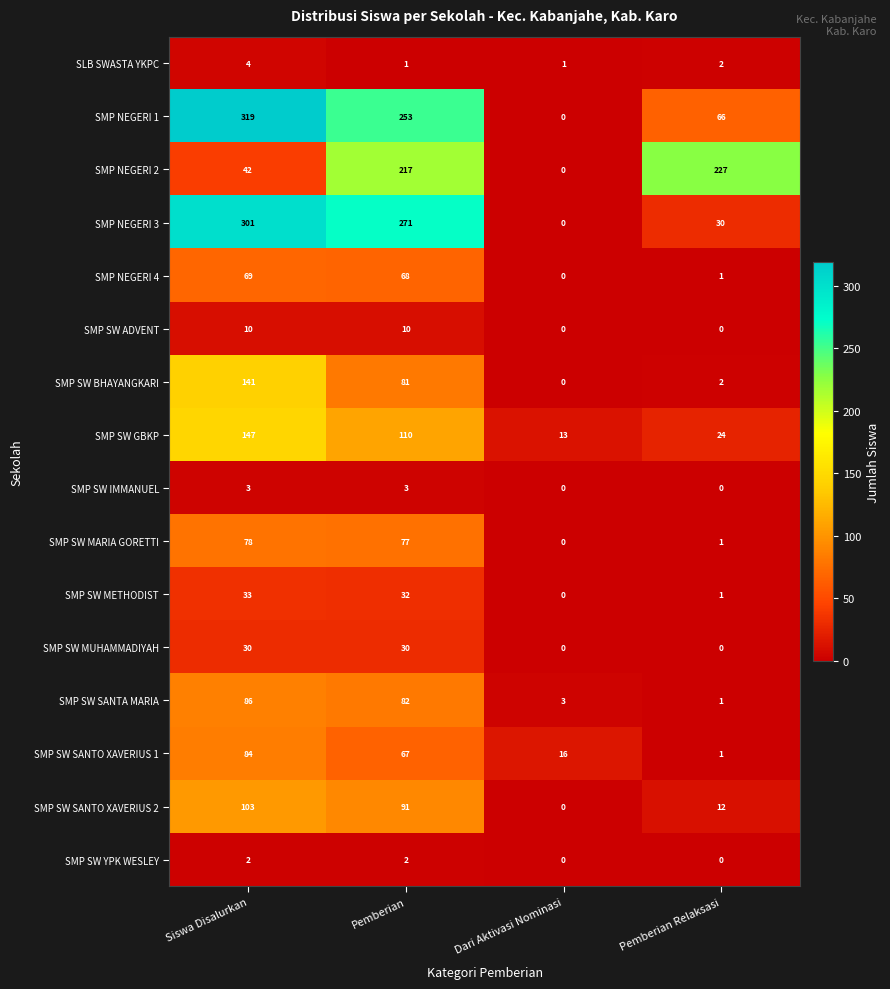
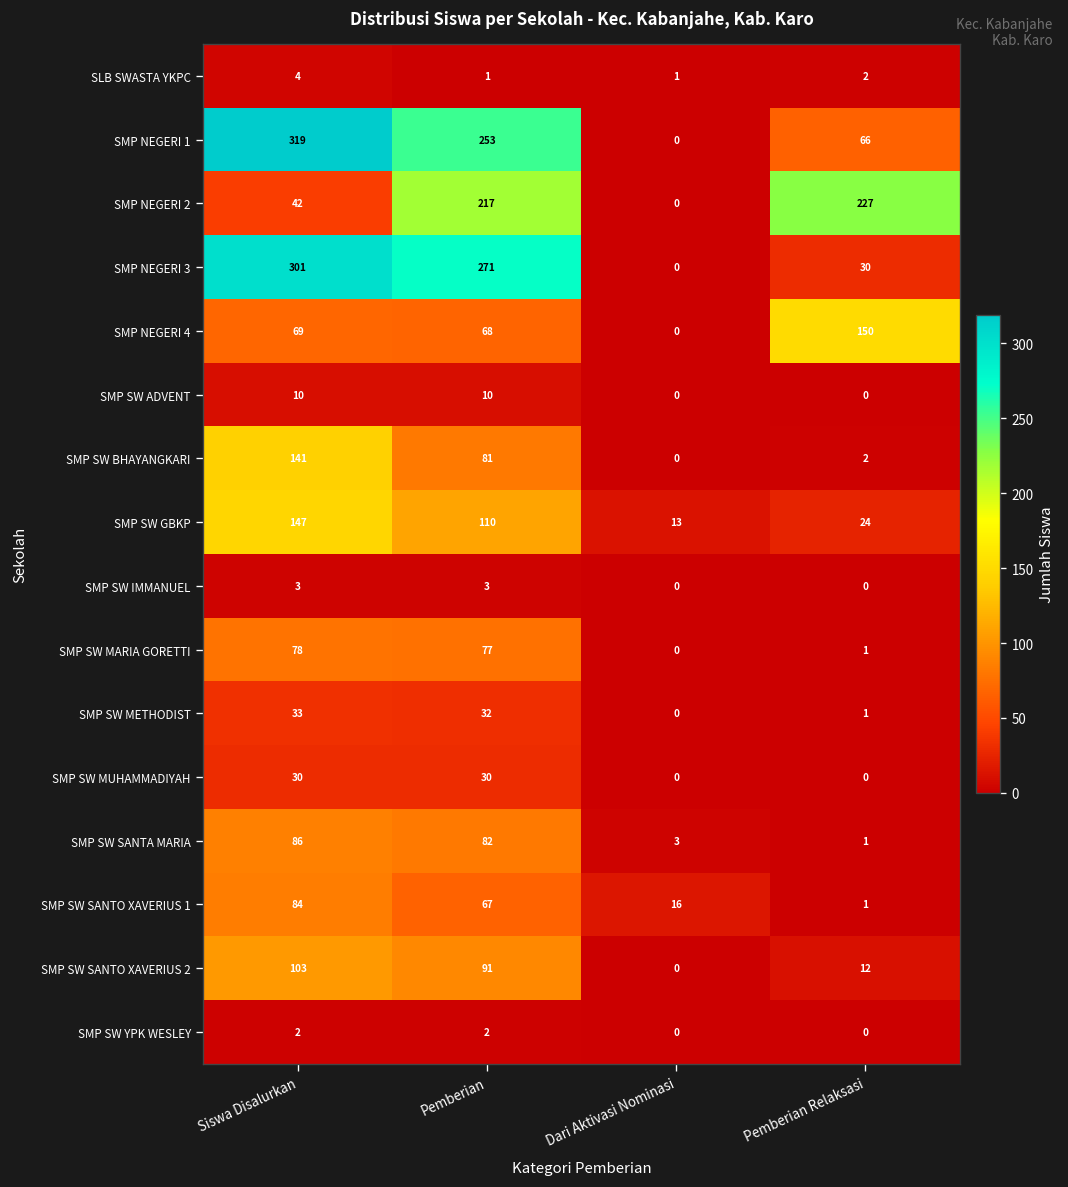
  {
    "SLB SWASTA YKPC": {
      "Siswa Disalurkan": 4,
      "Pemberian": 1,
      "Dari Aktivasi Nominasi": 1,
      "Pemberian Relaksasi": 2
    },
    "SMP NEGERI 1": {
      "Siswa Disalurkan": 319,
      "Pemberian": 253,
      "Dari Aktivasi Nominasi": 0,
      "Pemberian Relaksasi": 66
    },
    "SMP NEGERI 2": {
      "Siswa Disalurkan": 42,
      "Pemberian": 217,
      "Dari Aktivasi Nominasi": 0,
      "Pemberian Relaksasi": 227
    },
    "SMP NEGERI 3": {
      "Siswa Disalurkan": 301,
      "Pemberian": 271,
      "Dari Aktivasi Nominasi": 0,
      "Pemberian Relaksasi": 30
    },
    "SMP NEGERI 4": {
      "Siswa Disalurkan": 69,
      "Pemberian": 68,
      "Dari Aktivasi Nominasi": 0,
-     "Pemberian Relaksasi": 1
+     "Pemberian Relaksasi": 150
    },
    "SMP SW ADVENT": {
      "Siswa Disalurkan": 10,
      "Pemberian": 10,
      "Dari Aktivasi Nominasi": 0,
      "Pemberian Relaksasi": 0
    },
    "SMP SW BHAYANGKARI": {
      "Siswa Disalurkan": 141,
      "Pemberian": 81,
      "Dari Aktivasi Nominasi": 0,
      "Pemberian Relaksasi": 2
    },
    "SMP SW GBKP": {
      "Siswa Disalurkan": 147,
      "Pemberian": 110,
      "Dari Aktivasi Nominasi": 13,
      "Pemberian Relaksasi": 24
    },
    "SMP SW IMMANUEL": {
      "Siswa Disalurkan": 3,
      "Pemberian": 3,
      "Dari Aktivasi Nominasi": 0,
      "Pemberian Relaksasi": 0
    },
    "SMP SW MARIA GORETTI": {
      "Siswa Disalurkan": 78,
      "Pemberian": 77,
      "Dari Aktivasi Nominasi": 0,
      "Pemberian Relaksasi": 1
    },
    "SMP SW METHODIST": {
      "Siswa Disalurkan": 33,
      "Pemberian": 32,
      "Dari Aktivasi Nominasi": 0,
      "Pemberian Relaksasi": 1
    },
    "SMP SW MUHAMMADIYAH": {
      "Siswa Disalurkan": 30,
      "Pemberian": 30,
      "Dari Aktivasi Nominasi": 0,
      "Pemberian Relaksasi": 0
    },
    "SMP SW SANTA MARIA": {
      "Siswa Disalurkan": 86,
      "Pemberian": 82,
      "Dari Aktivasi Nominasi": 3,
      "Pemberian Relaksasi": 1
    },
    "SMP SW SANTO XAVERIUS 1": {
      "Siswa Disalurkan": 84,
      "Pemberian": 67,
      "Dari Aktivasi Nominasi": 16,
      "Pemberian Relaksasi": 1
    },
    "SMP SW SANTO XAVERIUS 2": {
      "Siswa Disalurkan": 103,
      "Pemberian": 91,
      "Dari Aktivasi Nominasi": 0,
      "Pemberian Relaksasi": 12
    },
    "SMP SW YPK WESLEY": {
      "Siswa Disalurkan": 2,
      "Pemberian": 2,
      "Dari Aktivasi Nominasi": 0,
      "Pemberian Relaksasi": 0
    }
  }
